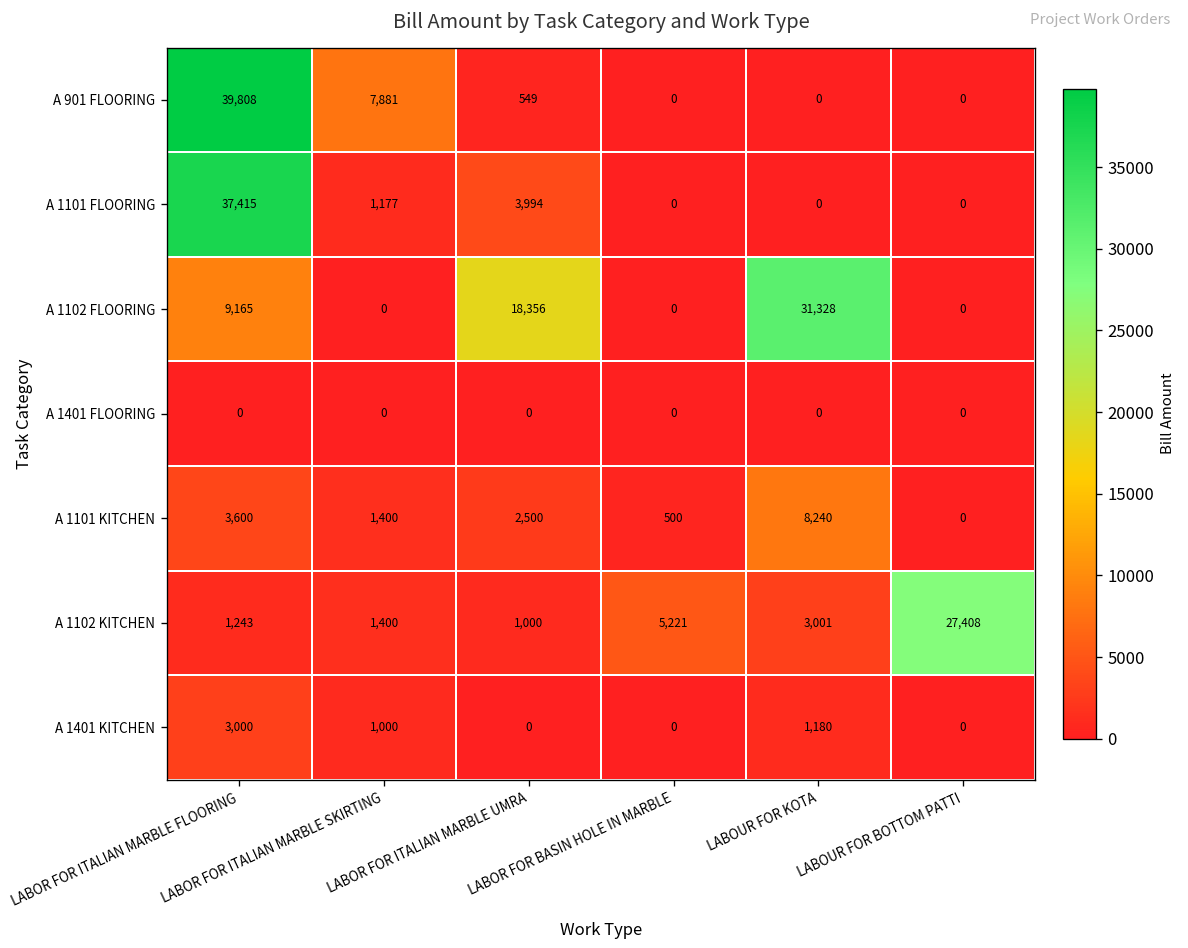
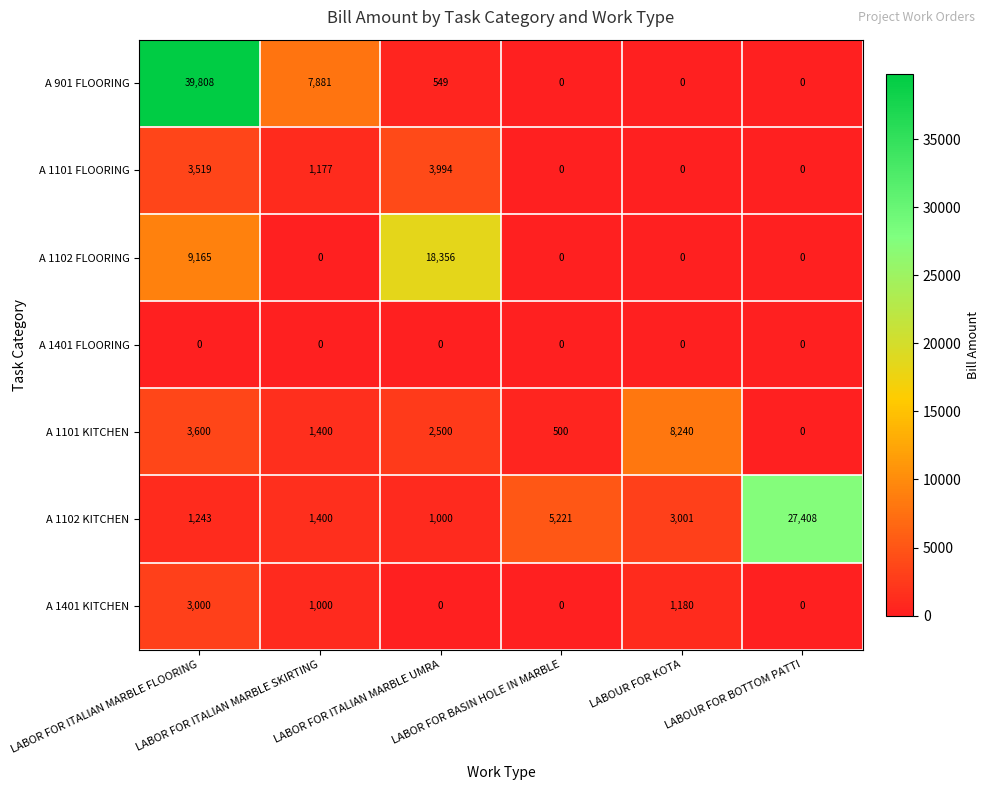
  {
    "A 901 FLOORING": {
      "LABOR FOR ITALIAN MARBLE FLOORING": "39,808",
      "LABOR FOR ITALIAN MARBLE SKIRTING": "7,881",
      "LABOR FOR ITALIAN MARBLE UMRA": "549",
      "LABOR FOR BASIN HOLE IN MARBLE": "0",
      "LABOUR FOR KOTA": "0",
      "LABOUR FOR BOTTOM PATTI": "0"
    },
    "A 1101 FLOORING": {
-     "LABOR FOR ITALIAN MARBLE FLOORING": "37,415",
+     "LABOR FOR ITALIAN MARBLE FLOORING": "3,519",
      "LABOR FOR ITALIAN MARBLE SKIRTING": "1,177",
      "LABOR FOR ITALIAN MARBLE UMRA": "3,994",
      "LABOR FOR BASIN HOLE IN MARBLE": "0",
      "LABOUR FOR KOTA": "0",
      "LABOUR FOR BOTTOM PATTI": "0"
    },
    "A 1102 FLOORING": {
      "LABOR FOR ITALIAN MARBLE FLOORING": "9,165",
      "LABOR FOR ITALIAN MARBLE SKIRTING": "0",
      "LABOR FOR ITALIAN MARBLE UMRA": "18,356",
      "LABOR FOR BASIN HOLE IN MARBLE": "0",
-     "LABOUR FOR KOTA": "31,328",
+     "LABOUR FOR KOTA": "0",
      "LABOUR FOR BOTTOM PATTI": "0"
    },
    "A 1401 FLOORING": {
      "LABOR FOR ITALIAN MARBLE FLOORING": "0",
      "LABOR FOR ITALIAN MARBLE SKIRTING": "0",
      "LABOR FOR ITALIAN MARBLE UMRA": "0",
      "LABOR FOR BASIN HOLE IN MARBLE": "0",
      "LABOUR FOR KOTA": "0",
      "LABOUR FOR BOTTOM PATTI": "0"
    },
    "A 1101 KITCHEN": {
      "LABOR FOR ITALIAN MARBLE FLOORING": "3,600",
      "LABOR FOR ITALIAN MARBLE SKIRTING": "1,400",
      "LABOR FOR ITALIAN MARBLE UMRA": "2,500",
      "LABOR FOR BASIN HOLE IN MARBLE": "500",
      "LABOUR FOR KOTA": "8,240",
      "LABOUR FOR BOTTOM PATTI": "0"
    },
    "A 1102 KITCHEN": {
      "LABOR FOR ITALIAN MARBLE FLOORING": "1,243",
      "LABOR FOR ITALIAN MARBLE SKIRTING": "1,400",
      "LABOR FOR ITALIAN MARBLE UMRA": "1,000",
      "LABOR FOR BASIN HOLE IN MARBLE": "5,221",
      "LABOUR FOR KOTA": "3,001",
      "LABOUR FOR BOTTOM PATTI": "27,408"
    },
    "A 1401 KITCHEN": {
      "LABOR FOR ITALIAN MARBLE FLOORING": "3,000",
      "LABOR FOR ITALIAN MARBLE SKIRTING": "1,000",
      "LABOR FOR ITALIAN MARBLE UMRA": "0",
      "LABOR FOR BASIN HOLE IN MARBLE": "0",
      "LABOUR FOR KOTA": "1,180",
      "LABOUR FOR BOTTOM PATTI": "0"
    }
  }
